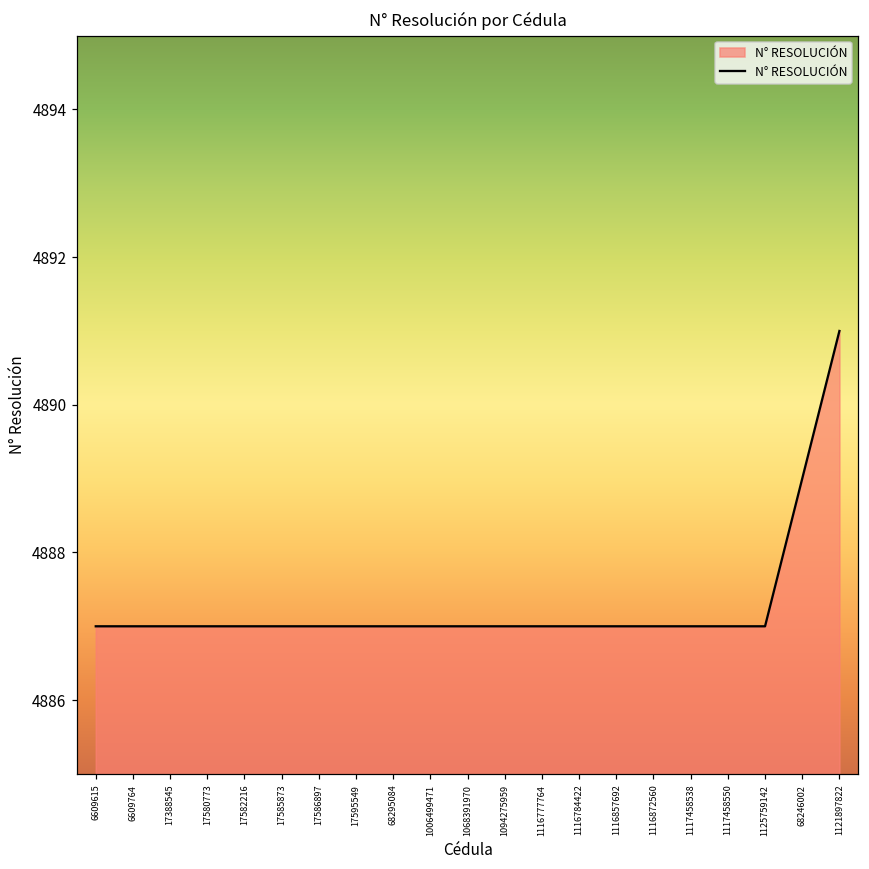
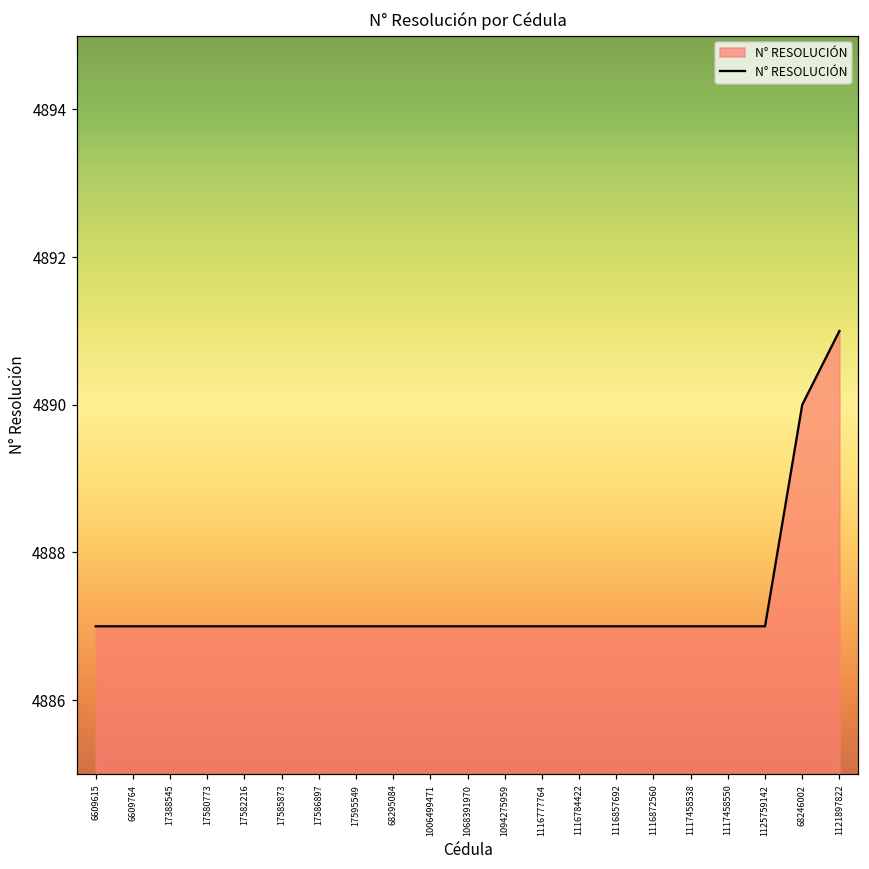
  {
    "6609615": 4887,
    "6609764": 4887,
    "17388545": 4887,
    "17580773": 4887,
    "17582216": 4887,
    "17585873": 4887,
    "17586897": 4887,
    "17595549": 4887,
    "68295084": 4887,
    "1006499471": 4887,
    "1068391970": 4887,
    "1094275959": 4887,
    "1116777764": 4887,
    "1116784422": 4887,
    "1116857692": 4887,
    "1116872560": 4887,
    "1117458538": 4887,
    "1117458550": 4887,
    "1125759142": 4887,
-   "68246002": 4889,
+   "68246002": 4890,
    "1121897822": 4891
  }
